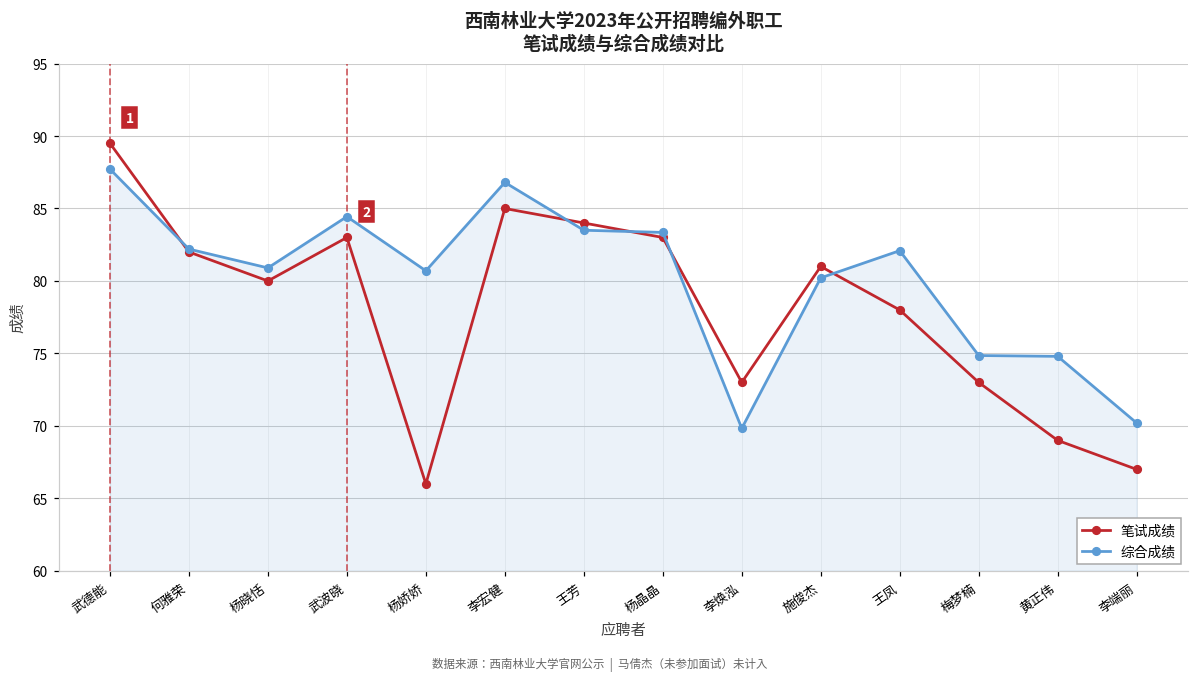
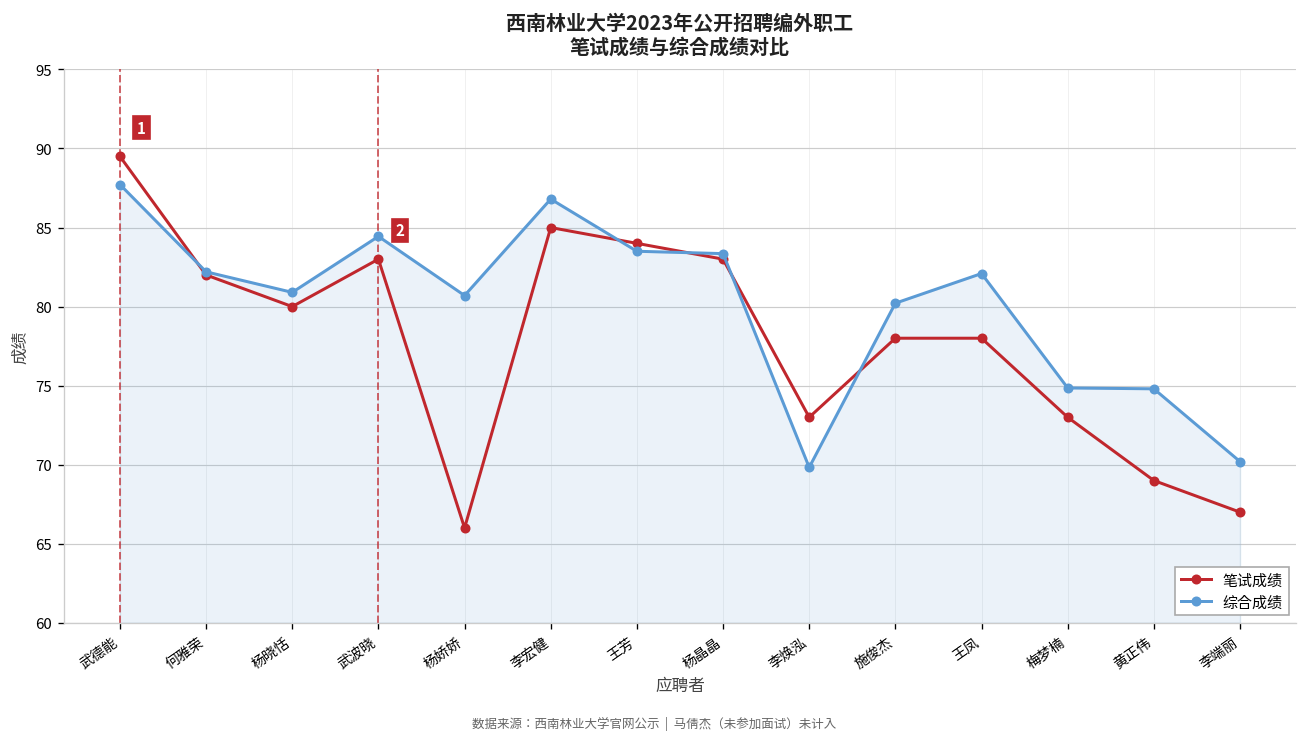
  {
    "笔试成绩": {
      "何雅荣": 82,
      "杨晓恬": 80,
      "武波晓": 83,
      "杨娇娇": 66,
      "李宏健": 85,
      "王芳": 84,
      "杨晶晶": 83,
      "李焕泓": 73,
-     "施俊杰": 81,
+     "施俊杰": 78,
      "王凤": 78,
      "梅梦楠": 73,
      "黄正伟": 69,
      "李端丽": 67
    },
    "综合成绩": {
      "武德能": 87.7,
      "何雅荣": 82.2,
      "杨晓恬": 81,
      "杨娇娇": 80.7,
      "李宏健": 86.8,
      "王芳": 83.5,
      "杨晶晶": 83.4,
      "李焕泓": 70,
      "施俊杰": 80.2,
      "王凤": 82,
      "梅梦楠": 75,
      "黄正伟": 74.8,
      "李端丽": 70.2
    }
  }
